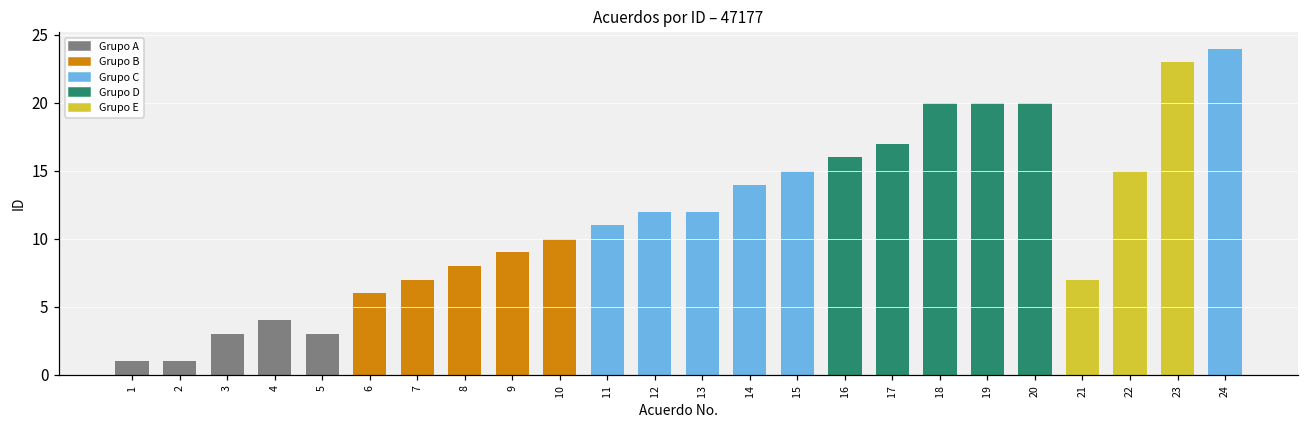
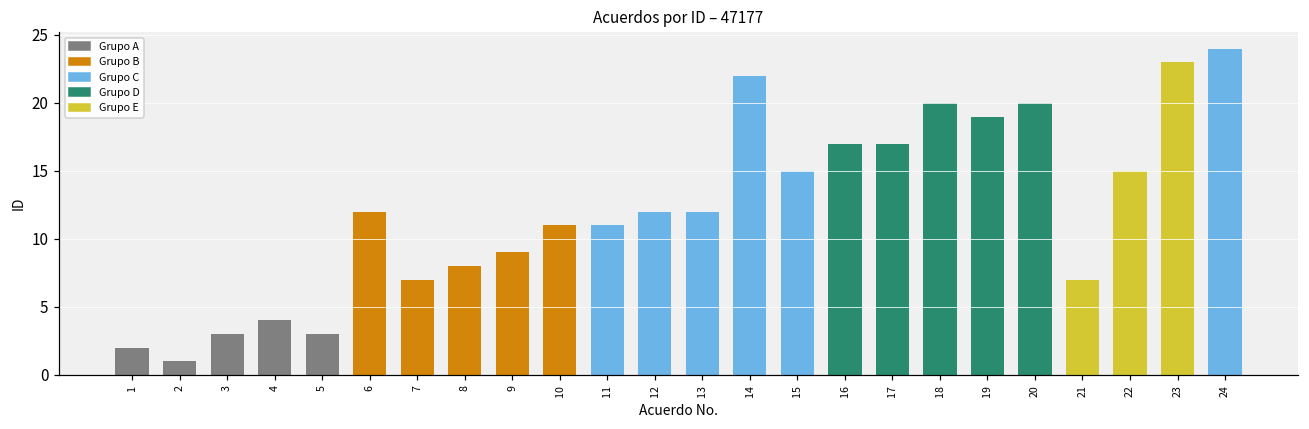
  {
-   "1": 1,
+   "1": 2,
    "2": 1,
    "3": 3,
    "4": 4,
    "5": 3,
-   "6": 6,
+   "6": 12,
    "7": 7,
    "8": 8,
    "9": 9,
-   "10": 10,
+   "10": 11,
    "11": 11,
    "12": 12,
    "13": 12,
-   "14": 14,
+   "14": 22,
    "15": 15,
-   "16": 16,
+   "16": 17,
    "17": 17,
    "18": 20,
-   "19": 20,
+   "19": 19,
    "20": 20,
    "21": 7,
    "22": 15,
    "23": 23,
    "24": 24
  }
